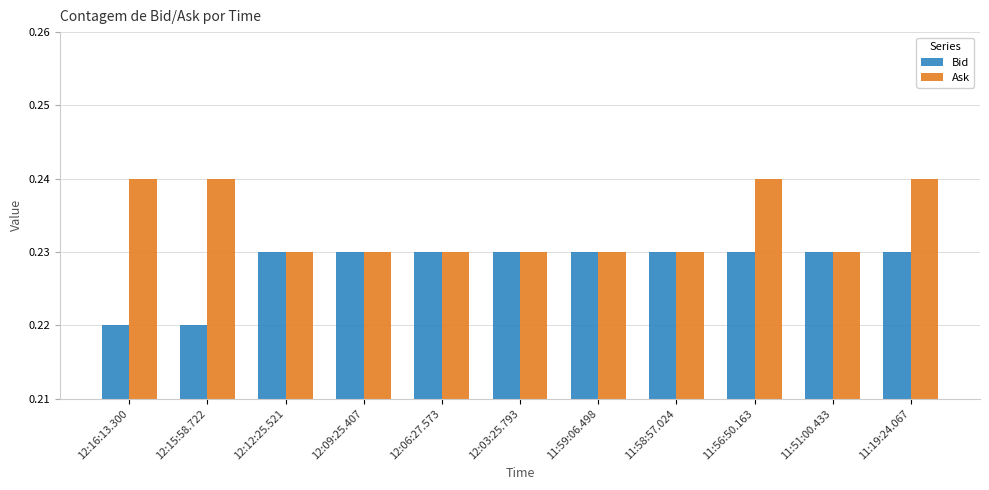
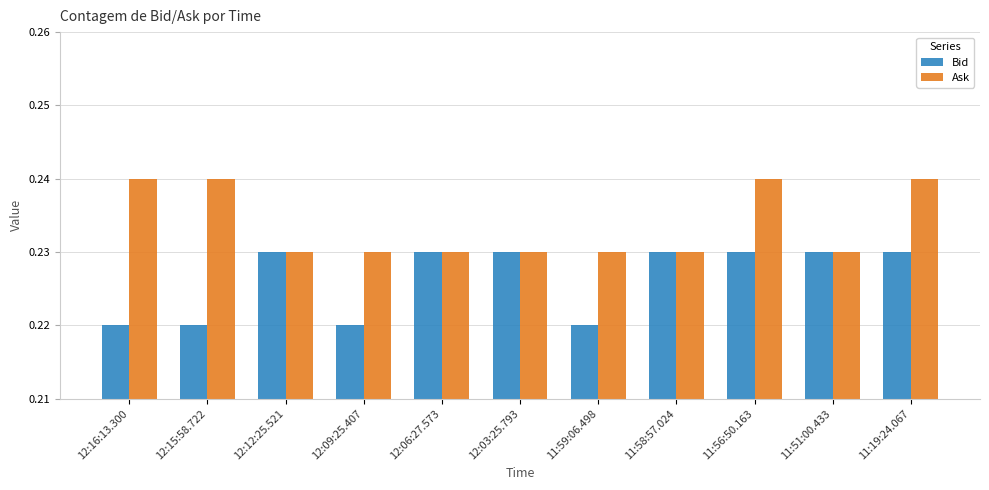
  {
    "Bid": {
      "12:16:13.300": 0.22,
      "12:15:58.722": 0.22,
      "12:12:25.521": 0.23,
-     "12:09:25.407": 0.23,
+     "12:09:25.407": 0.22,
      "12:06:27.573": 0.23,
      "12:03:25.793": 0.23,
-     "11:59:06.498": 0.23,
+     "11:59:06.498": 0.22,
      "11:58:57.024": 0.23,
      "11:56:50.163": 0.23,
      "11:51:00.433": 0.23,
      "11:19:24.067": 0.23
    },
    "Ask": {
      "12:16:13.300": 0.24,
      "12:15:58.722": 0.24,
      "12:12:25.521": 0.23,
      "12:09:25.407": 0.23,
      "12:06:27.573": 0.23,
      "12:03:25.793": 0.23,
      "11:59:06.498": 0.23,
      "11:58:57.024": 0.23,
      "11:56:50.163": 0.24,
      "11:51:00.433": 0.23,
      "11:19:24.067": 0.24
    }
  }
